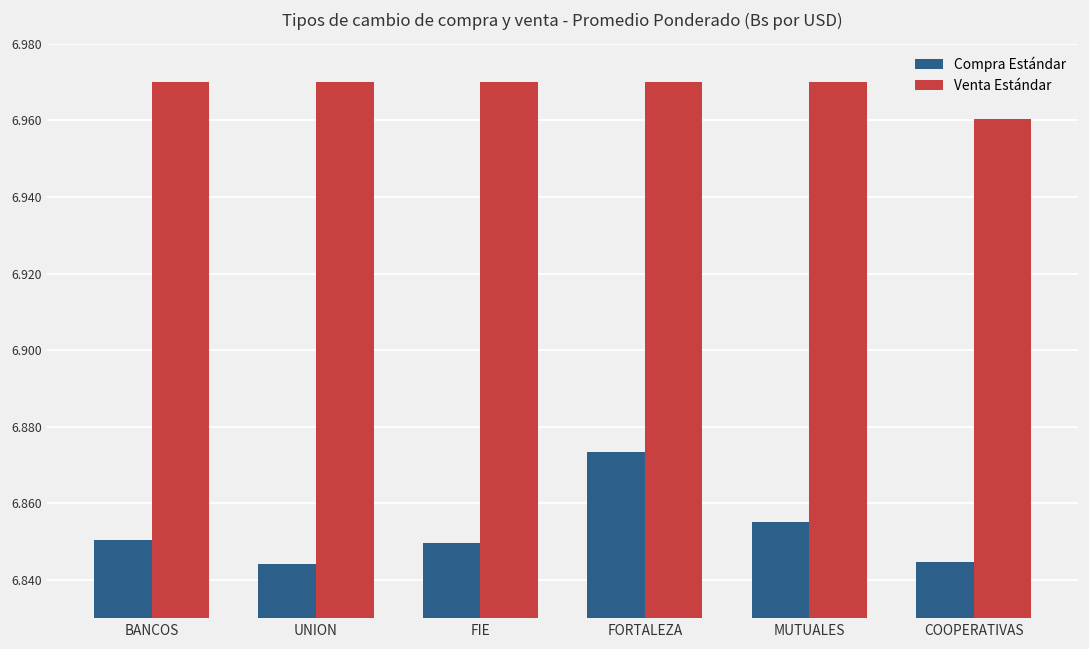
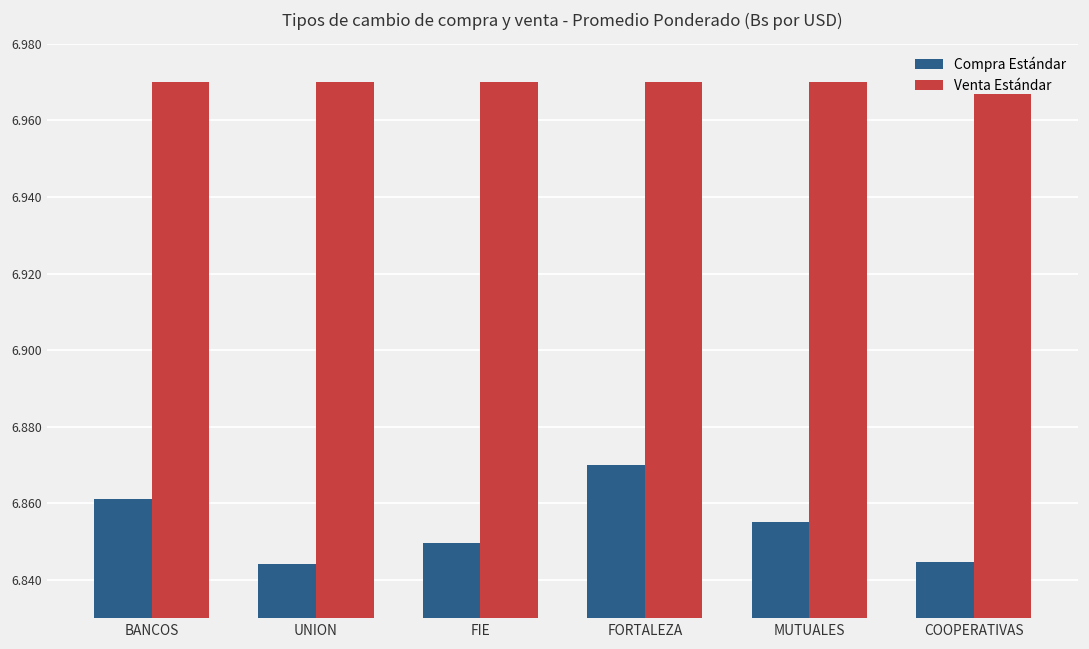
  {
    "Compra Estándar": {
-     "BANCOS": 6.850,
+     "BANCOS": 6.861,
      "UNION": 6.844,
      "FIE": 6.850,
-     "FORTALEZA": 6.873,
+     "FORTALEZA": 6.870,
      "MUTUALES": 6.855,
      "COOPERATIVAS": 6.845
    },
    "Venta Estándar": {
      "BANCOS": 6.970,
      "UNION": 6.970,
      "FIE": 6.970,
      "FORTALEZA": 6.970,
      "MUTUALES": 6.970,
-     "COOPERATIVAS": 6.960
+     "COOPERATIVAS": 6.967
    }
  }
